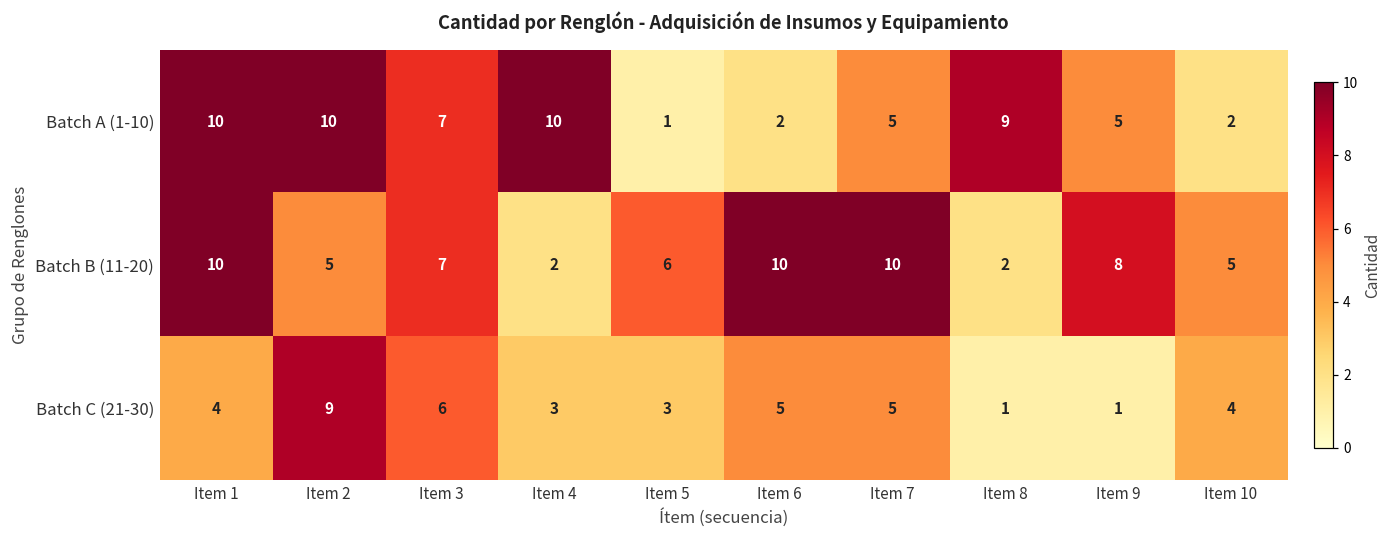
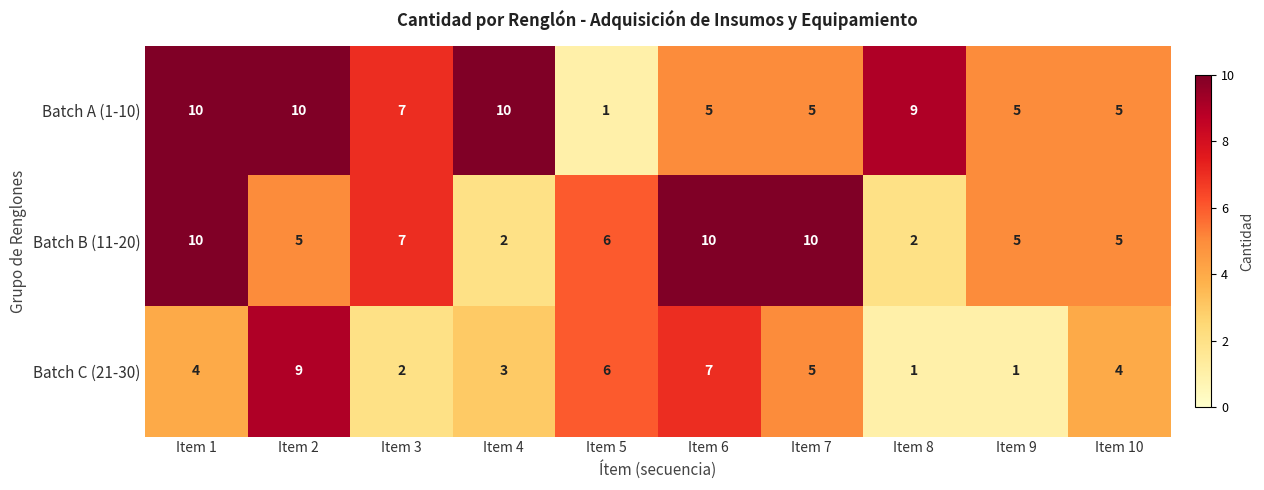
  {
    "Batch A (1-10)": {
      "Item 1": 10,
      "Item 2": 10,
      "Item 3": 7,
      "Item 4": 10,
      "Item 5": 1,
-     "Item 6": 2,
+     "Item 6": 5,
      "Item 7": 5,
      "Item 8": 9,
      "Item 9": 5,
-     "Item 10": 2
+     "Item 10": 5
    },
    "Batch B (11-20)": {
      "Item 1": 10,
      "Item 2": 5,
      "Item 3": 7,
      "Item 4": 2,
      "Item 5": 6,
      "Item 6": 10,
      "Item 7": 10,
      "Item 8": 2,
-     "Item 9": 8,
+     "Item 9": 5,
      "Item 10": 5
    },
    "Batch C (21-30)": {
      "Item 1": 4,
      "Item 2": 9,
-     "Item 3": 6,
+     "Item 3": 2,
      "Item 4": 3,
-     "Item 5": 3,
-     "Item 6": 5,
+     "Item 5": 6,
+     "Item 6": 7,
      "Item 7": 5,
      "Item 8": 1,
      "Item 9": 1,
      "Item 10": 4
    }
  }
